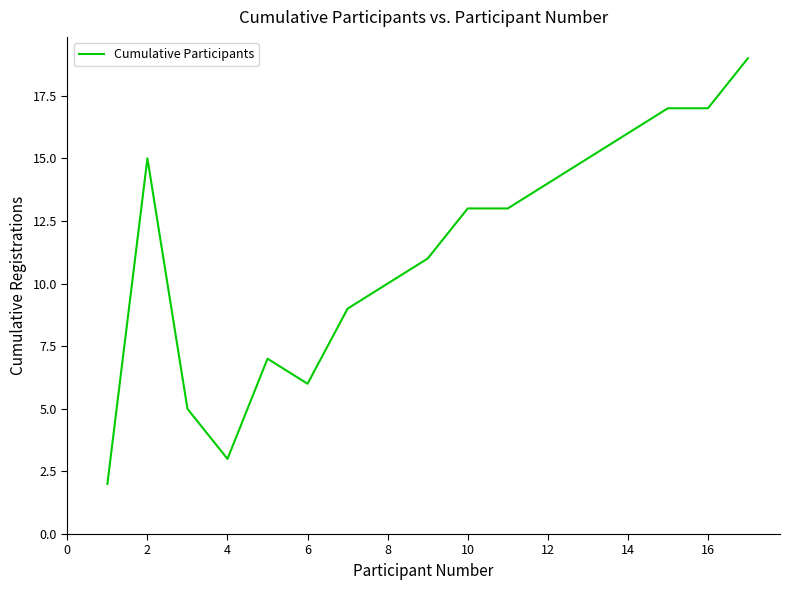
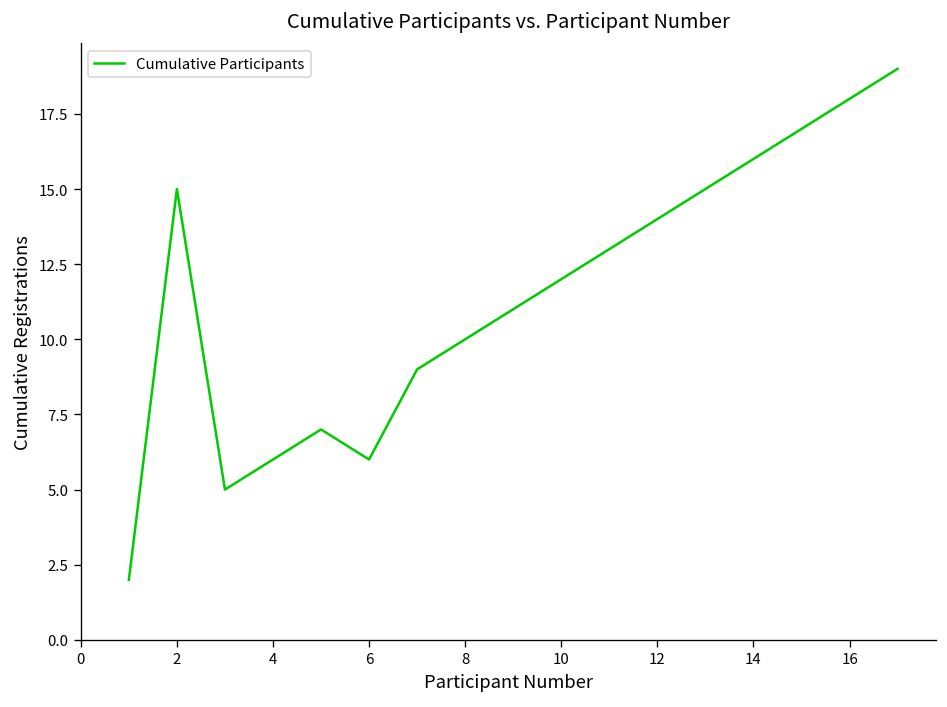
  {
    "2": 15,
-   "4": 3,
+   "4": 6,
    "6": 6,
    "8": 10,
-   "10": 13,
+   "10": 12,
    "12": 14,
    "14": 16,
-   "16": 17
+   "16": 18
  }
